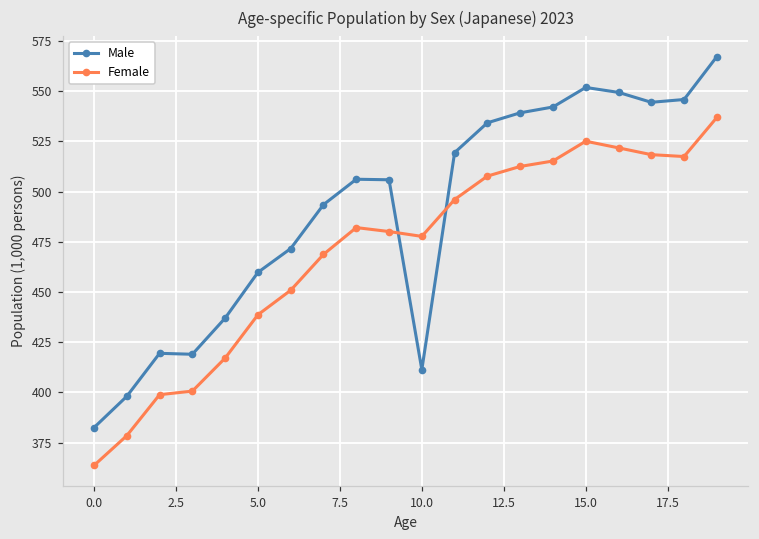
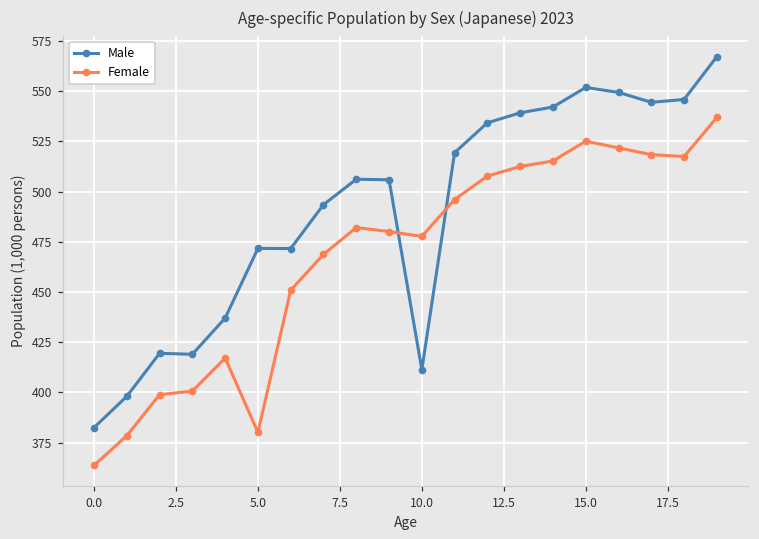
  {
    "Male": {
      "0.0": 382,
-     "5.0": 460,
+     "5.0": 472,
      "10.0": 411,
      "15.0": 552
    },
    "Female": {
      "0.0": 364,
-     "5.0": 439,
+     "5.0": 380,
      "10.0": 478,
      "15.0": 525
    }
  }
